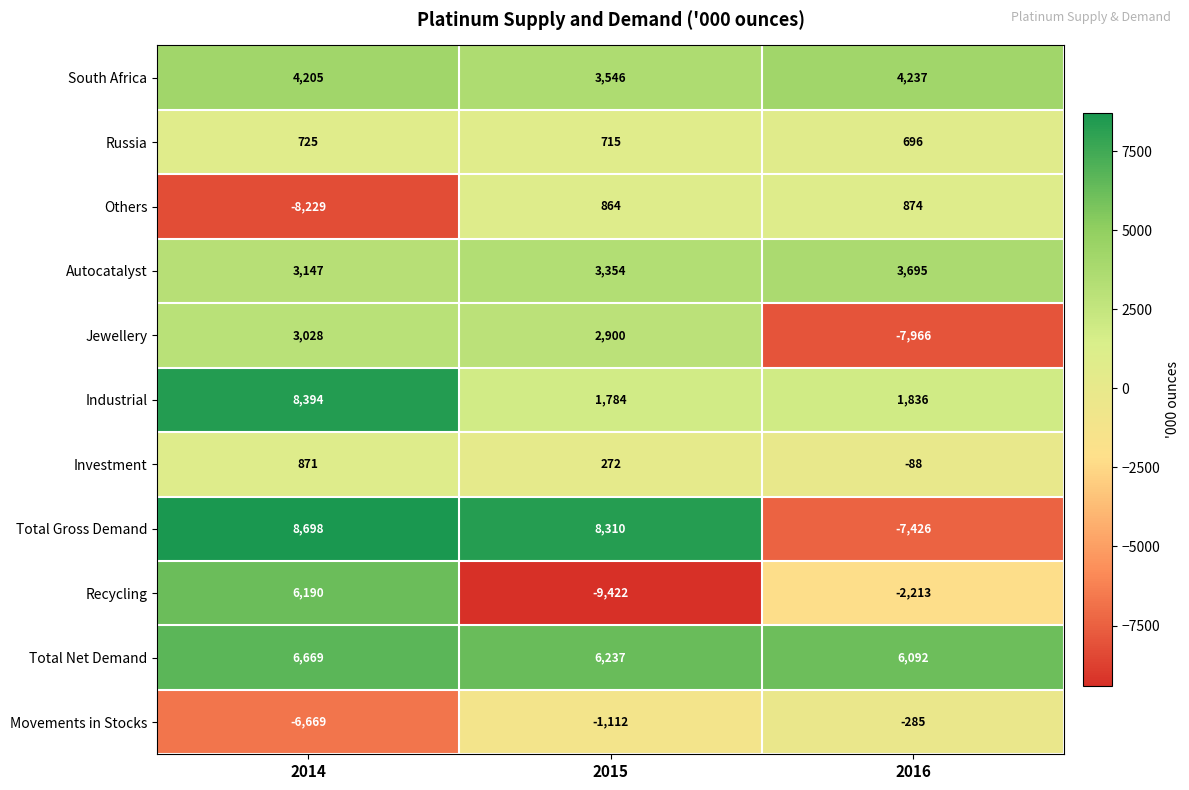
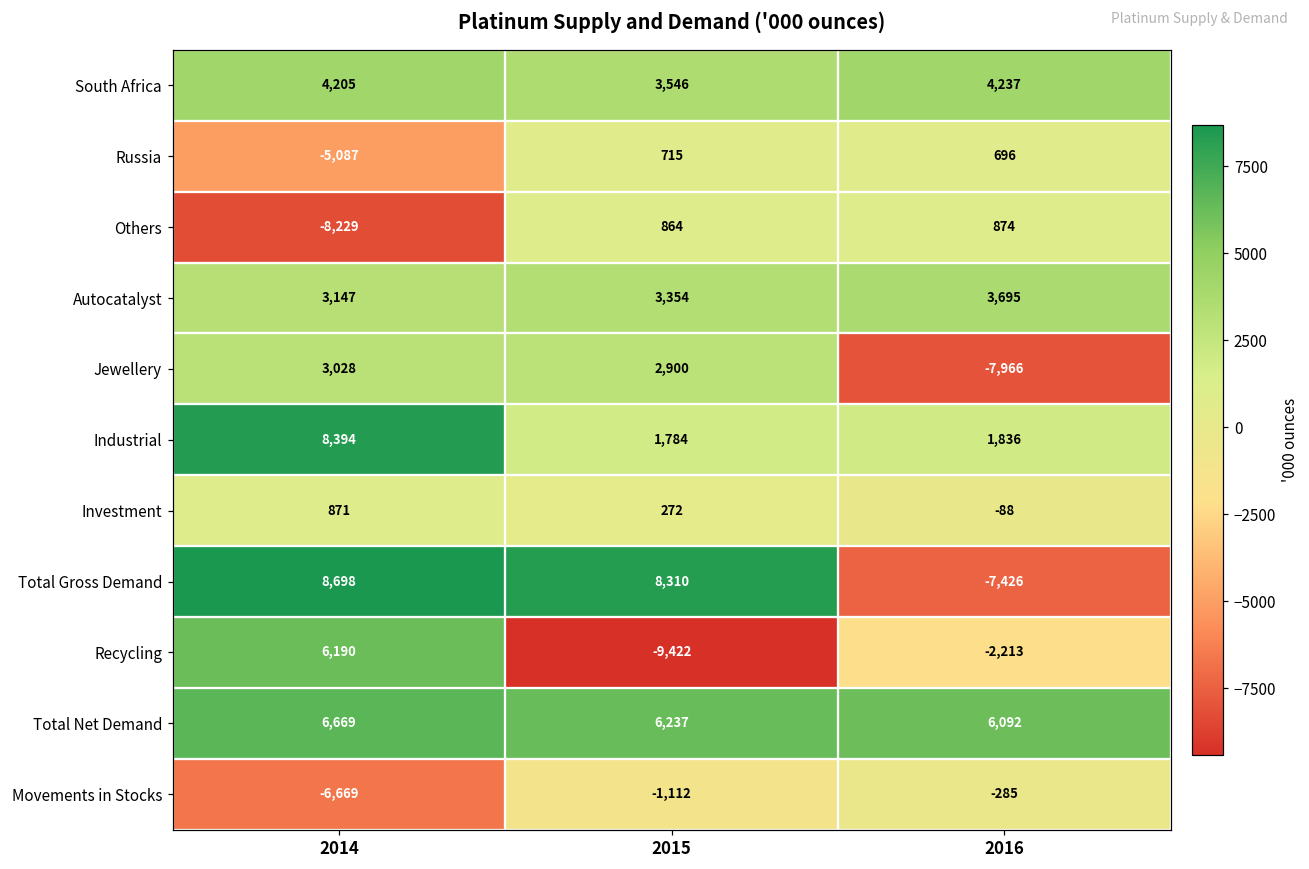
  {
    "South Africa": {
      "2014": "4,205",
      "2015": "3,546",
      "2016": "4,237"
    },
    "Russia": {
-     "2014": "725",
+     "2014": "-5,087",
      "2015": "715",
      "2016": "696"
    },
    "Others": {
      "2014": "-8,229",
      "2015": "864",
      "2016": "874"
    },
    "Autocatalyst": {
      "2014": "3,147",
      "2015": "3,354",
      "2016": "3,695"
    },
    "Jewellery": {
      "2014": "3,028",
      "2015": "2,900",
      "2016": "-7,966"
    },
    "Industrial": {
      "2014": "8,394",
      "2015": "1,784",
      "2016": "1,836"
    },
    "Investment": {
      "2014": "871",
      "2015": "272",
      "2016": "-88"
    },
    "Total Gross Demand": {
      "2014": "8,698",
      "2015": "8,310",
      "2016": "-7,426"
    },
    "Recycling": {
      "2014": "6,190",
      "2015": "-9,422",
      "2016": "-2,213"
    },
    "Total Net Demand": {
      "2014": "6,669",
      "2015": "6,237",
      "2016": "6,092"
    },
    "Movements in Stocks": {
      "2014": "-6,669",
      "2015": "-1,112",
      "2016": "-285"
    }
  }
